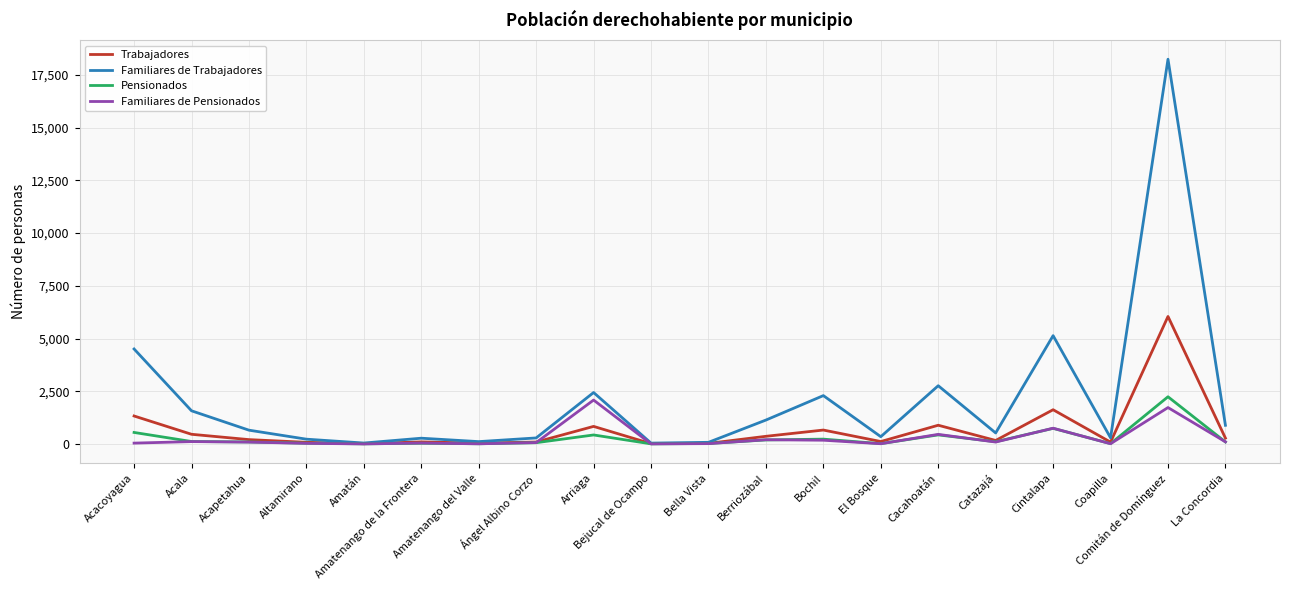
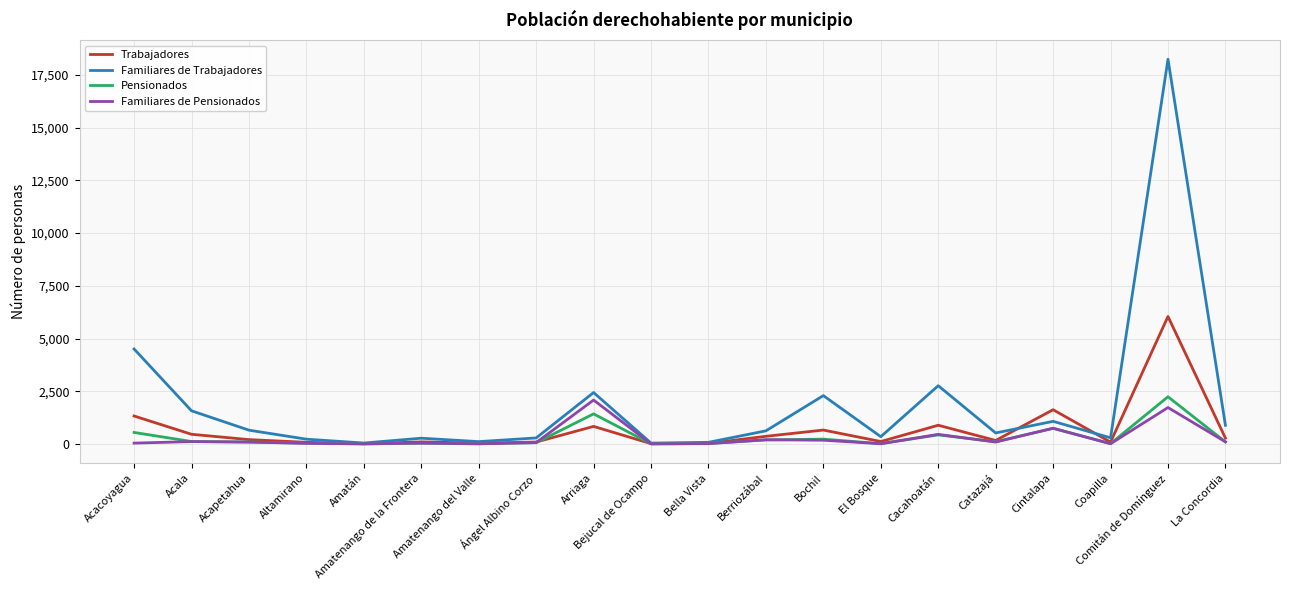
  {
    "Trabajadores": {
      "Acacoyagua": "1,300",
      "Acala": "500",
      "Arriaga": "800",
      "Berriozábal": "400",
      "Bochil": "700",
      "Cacahoatán": "900",
      "Cintalapa": "1,600",
      "Comitán de Domínguez": "6,000",
      "La Concordia": "300"
    },
    "Familiares de Trabajadores": {
      "Acacoyagua": "4,500",
      "Acala": "1,600",
      "Acapetahua": "700",
      "Altamirano": "200",
      "Amatenango de la Frontera": "300",
      "Ángel Albino Corzo": "300",
      "Arriaga": "2,400",
-     "Berriozábal": "1,100",
+     "Berriozábal": "600",
      "Bochil": "2,300",
      "El Bosque": "300",
      "Cacahoatán": "2,800",
      "Catazajá": "500",
-     "Cintalapa": "5,100",
+     "Cintalapa": "1,100",
      "Coapilla": "300",
      "Comitán de Domínguez": "18,300",
      "La Concordia": "900"
    },
    "Pensionados": {
      "Acacoyagua": "500",
-     "Arriaga": "400",
+     "Arriaga": "1,400",
      "Comitán de Domínguez": "2,200"
    },
    "Familiares de Pensionados": {
      "Acacoyagua": "0",
      "Arriaga": "2,100",
      "Comitán de Domínguez": "1,700"
    }
  }
